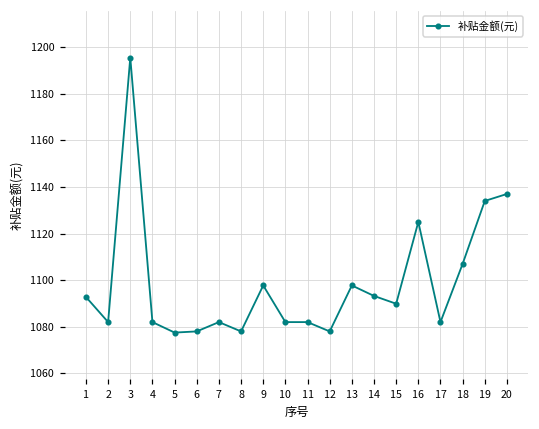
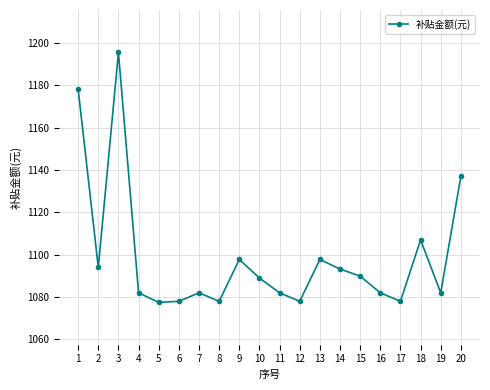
  {
-   "1": 1093,
-   "2": 1082,
+   "1": 1178,
+   "2": 1094,
    "3": 1196,
    "4": 1082,
    "5": 1078,
    "6": 1078,
    "7": 1082,
    "8": 1078,
    "9": 1098,
-   "10": 1082,
+   "10": 1089,
    "11": 1082,
    "12": 1078,
    "13": 1098,
    "14": 1093,
    "15": 1090,
-   "16": 1125,
-   "17": 1082,
+   "16": 1082,
+   "17": 1078,
    "18": 1107,
-   "19": 1134,
+   "19": 1082,
    "20": 1137
  }
